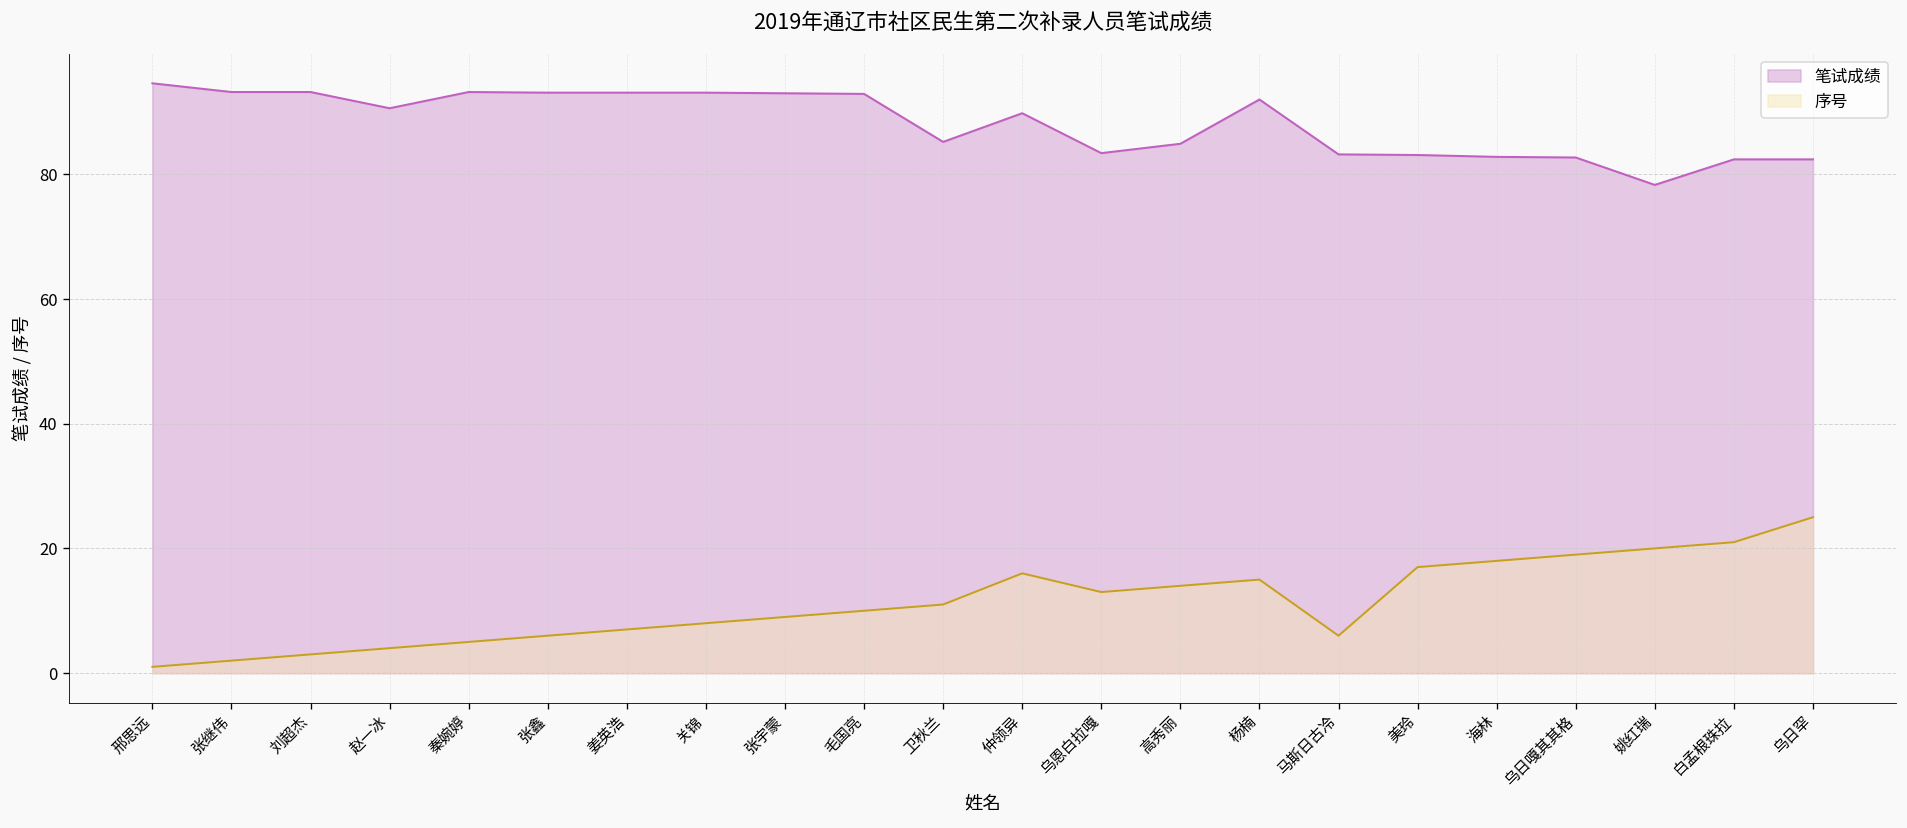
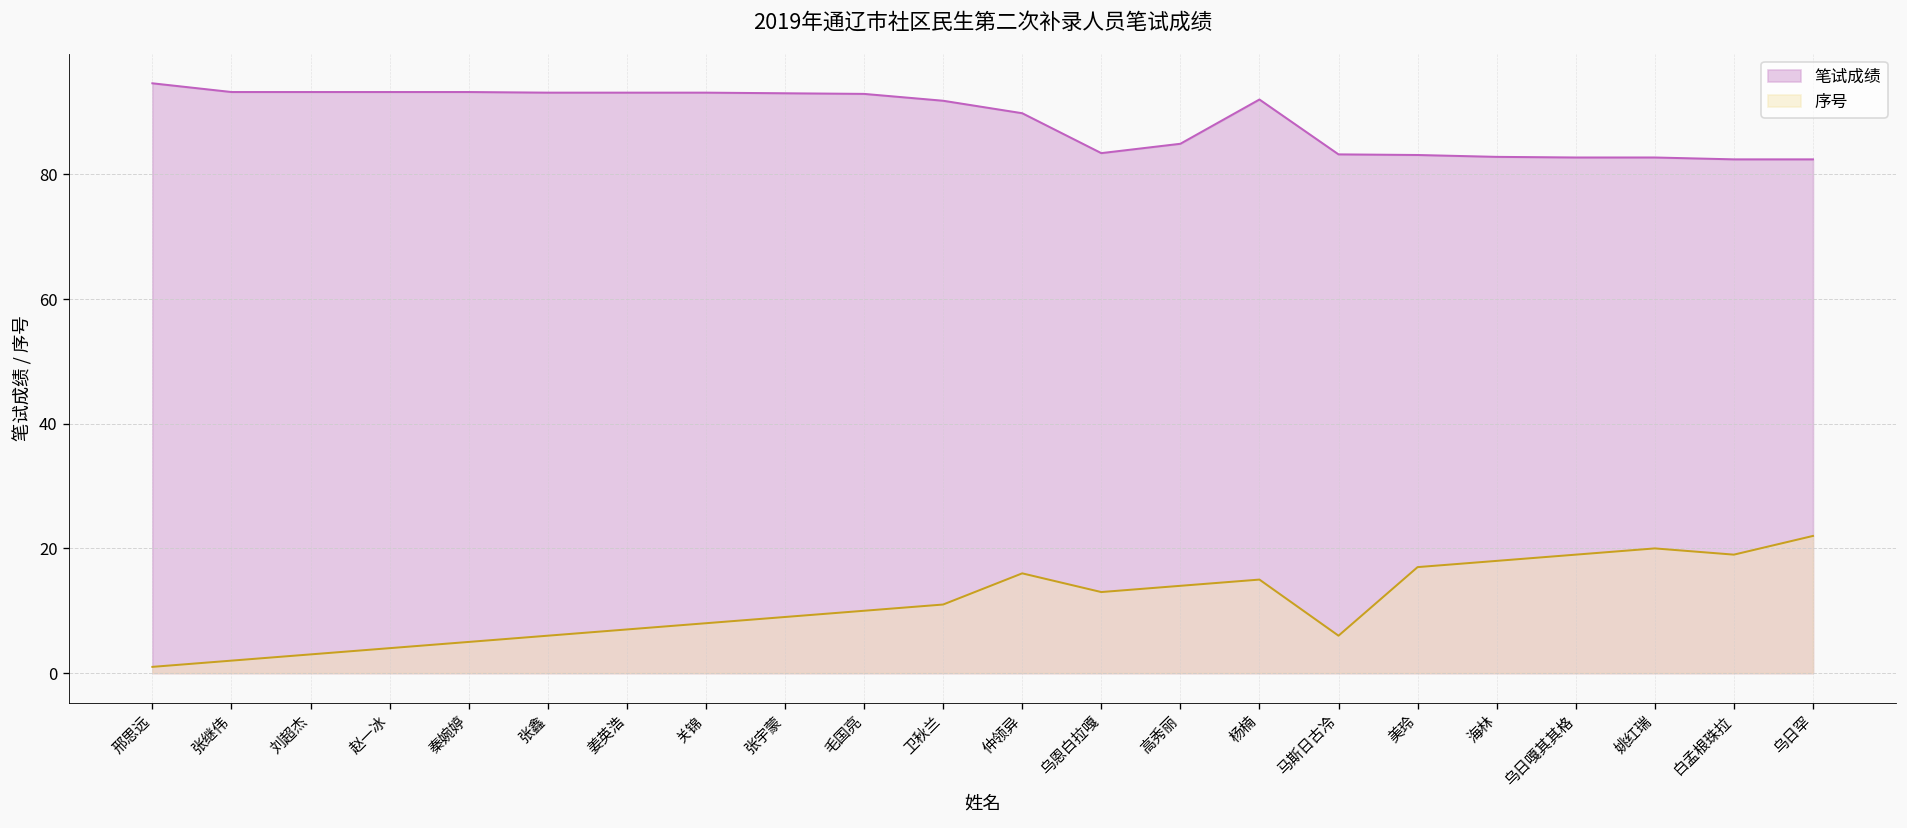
  {
    "笔试成绩": {
      "邢思远": 95,
      "张继伟": 93,
      "刘超杰": 93,
-     "赵一冰": 91,
+     "赵一冰": 93,
      "秦婉婷": 93,
      "张鑫": 93,
      "姜英浩": 93,
      "关锦": 93,
      "张宇蒙": 93,
      "毛国亮": 93,
-     "卫秋兰": 85,
+     "卫秋兰": 92,
      "仲领异": 90,
      "乌恩白拉嘎": 83,
      "高秀丽": 85,
      "杨楠": 92,
      "马斯日古冷": 83,
      "美玲": 83,
      "海林": 83,
      "乌日嘎其其格": 83,
-     "姚红瑞": 78,
+     "姚红瑞": 83,
      "白孟根珠拉": 82,
      "乌日罕": 82
    },
    "序号": {
      "邢思远": 1,
      "张继伟": 2,
      "刘超杰": 3,
      "赵一冰": 4,
      "秦婉婷": 5,
      "张鑫": 6,
      "姜英浩": 7,
      "关锦": 8,
      "张宇蒙": 9,
      "毛国亮": 10,
      "卫秋兰": 11,
      "仲领异": 16,
      "乌恩白拉嘎": 13,
      "高秀丽": 14,
      "杨楠": 15,
      "马斯日古冷": 6,
      "美玲": 17,
      "海林": 18,
      "乌日嘎其其格": 19,
      "姚红瑞": 20,
-     "白孟根珠拉": 21,
-     "乌日罕": 25
+     "白孟根珠拉": 19,
+     "乌日罕": 22
    }
  }
